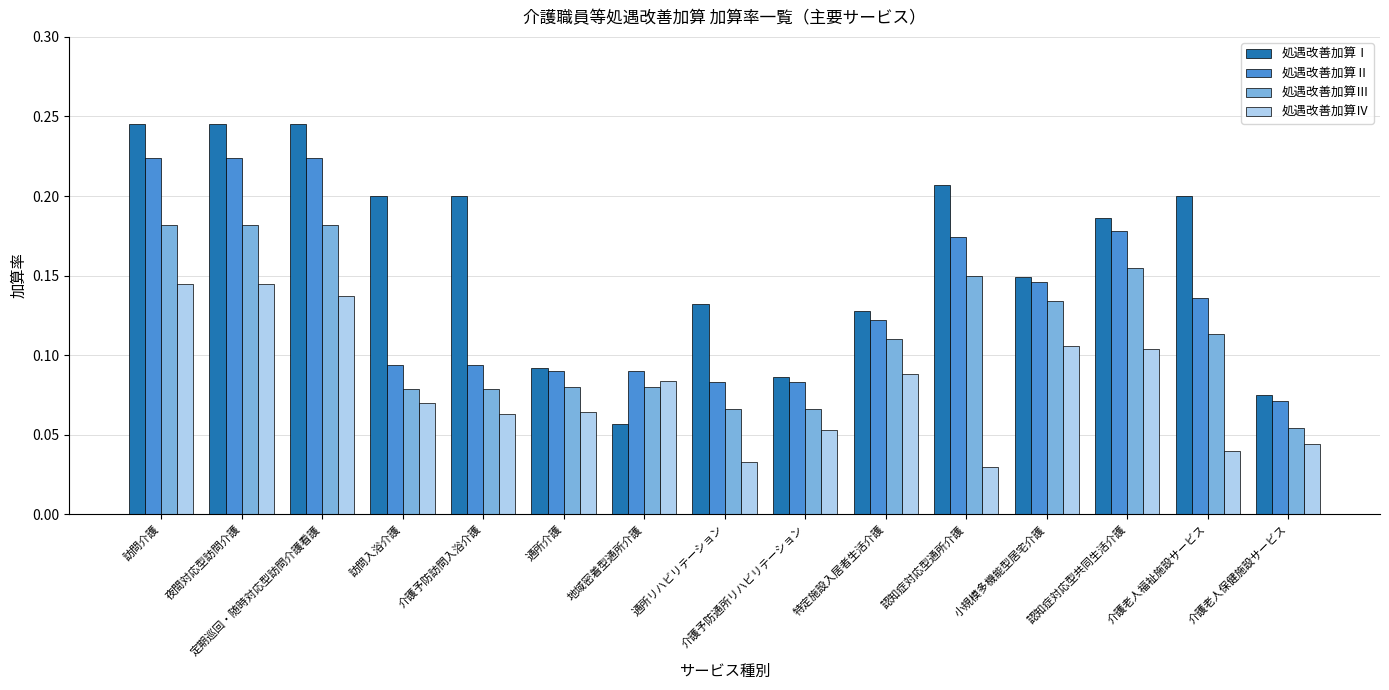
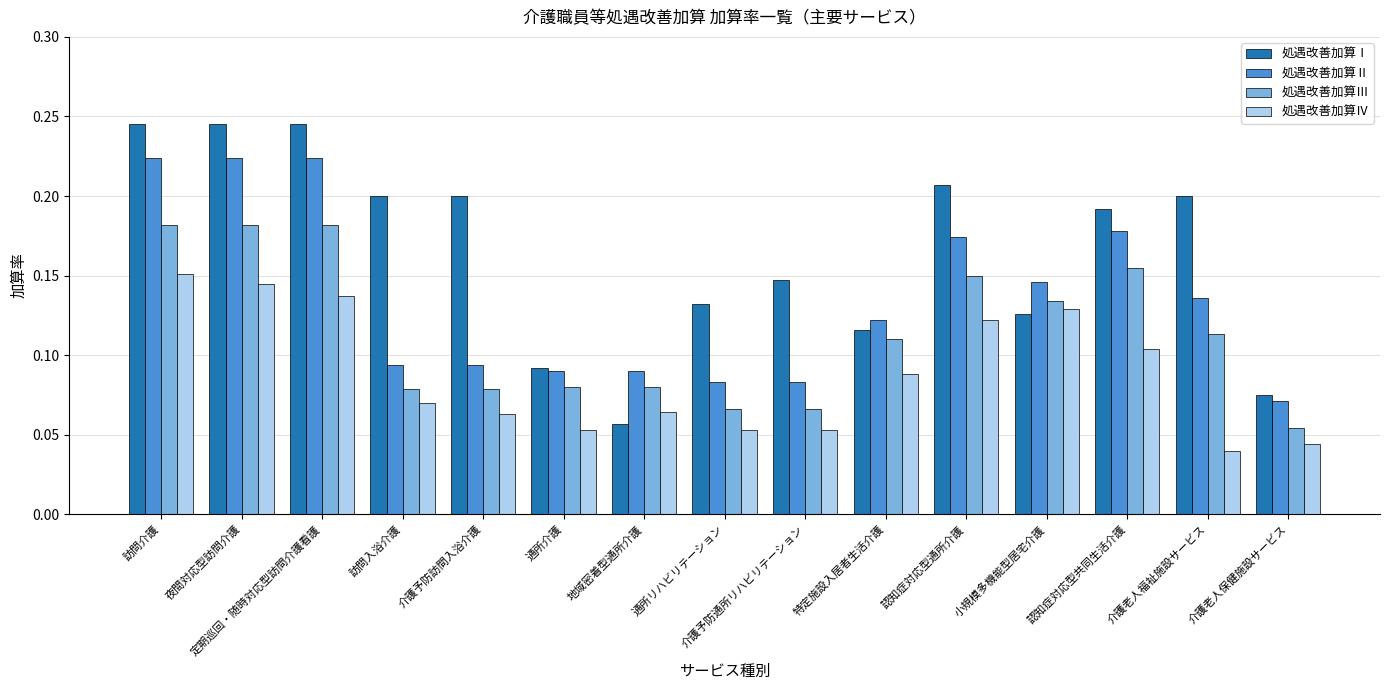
  {
    "処遇改善加算Ⅰ": {
      "訪問介護": 0.245,
      "夜間対応型訪問介護": 0.245,
      "定期巡回・随時対応型訪問介護看護": 0.245,
      "訪問入浴介護": 0.200,
      "介護予防訪問入浴介護": 0.200,
      "通所介護": 0.092,
      "地域密着型通所介護": 0.057,
      "通所リハビリテーション": 0.132,
-     "介護予防通所リハビリテーション": 0.086,
-     "特定施設入居者生活介護": 0.128,
+     "介護予防通所リハビリテーション": 0.147,
+     "特定施設入居者生活介護": 0.116,
      "認知症対応型通所介護": 0.207,
-     "小規模多機能型居宅介護": 0.149,
-     "認知症対応型共同生活介護": 0.186,
+     "小規模多機能型居宅介護": 0.126,
+     "認知症対応型共同生活介護": 0.192,
      "介護老人福祉施設サービス": 0.200,
      "介護老人保健施設サービス": 0.075
    },
    "処遇改善加算Ⅳ": {
-     "訪問介護": 0.145,
+     "訪問介護": 0.151,
      "夜間対応型訪問介護": 0.145,
      "定期巡回・随時対応型訪問介護看護": 0.137,
      "訪問入浴介護": 0.070,
      "介護予防訪問入浴介護": 0.063,
-     "通所介護": 0.064,
-     "地域密着型通所介護": 0.084,
-     "通所リハビリテーション": 0.033,
+     "通所介護": 0.053,
+     "地域密着型通所介護": 0.064,
+     "通所リハビリテーション": 0.053,
      "介護予防通所リハビリテーション": 0.053,
      "特定施設入居者生活介護": 0.088,
-     "認知症対応型通所介護": 0.030,
-     "小規模多機能型居宅介護": 0.106,
+     "認知症対応型通所介護": 0.122,
+     "小規模多機能型居宅介護": 0.129,
      "認知症対応型共同生活介護": 0.104,
      "介護老人福祉施設サービス": 0.040,
      "介護老人保健施設サービス": 0.044
    }
  }
